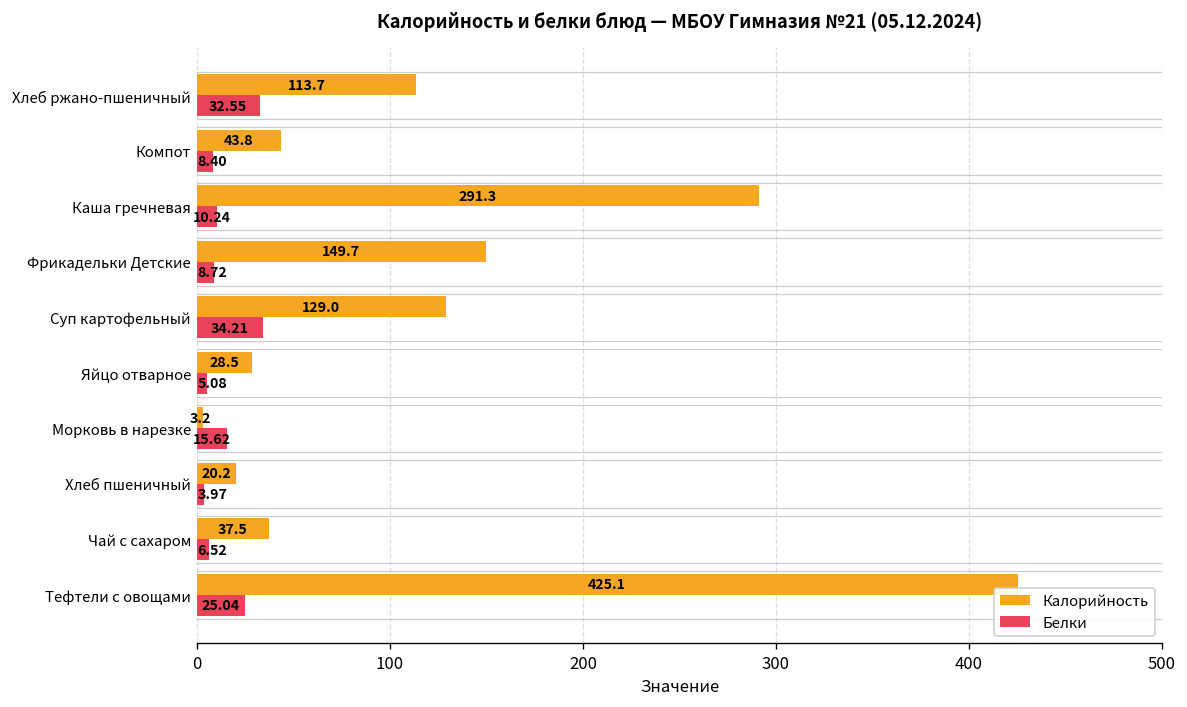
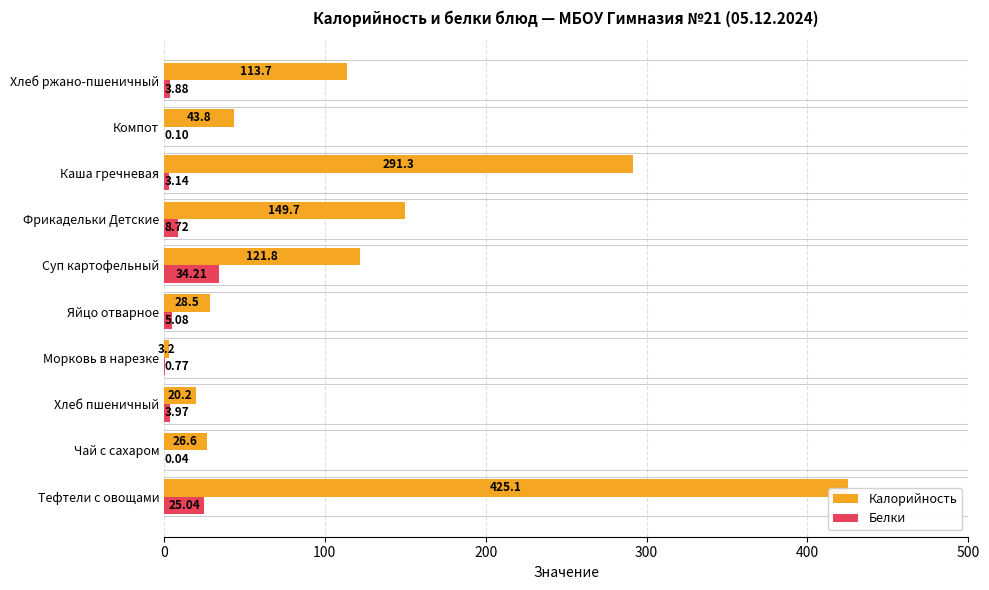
  {
    "Калорийность": {
      "Хлеб ржано-пшеничный": 113.7,
      "Компот": 43.8,
      "Каша гречневая": 291.3,
      "Фрикадельки Детские": 149.7,
-     "Суп картофельный": 129.0,
+     "Суп картофельный": 121.8,
      "Яйцо отварное": 28.5,
      "Морковь в нарезке": 3.2,
      "Хлеб пшеничный": 20.2,
-     "Чай с сахаром": 37.5,
+     "Чай с сахаром": 26.6,
      "Тефтели с овощами": 425.1
    },
    "Белки": {
-     "Хлеб ржано-пшеничный": 32.55,
-     "Компот": 8.40,
-     "Каша гречневая": 10.24,
+     "Хлеб ржано-пшеничный": 3.88,
+     "Компот": 0.10,
+     "Каша гречневая": 3.14,
      "Фрикадельки Детские": 8.72,
      "Суп картофельный": 34.21,
      "Яйцо отварное": 5.08,
-     "Морковь в нарезке": 15.62,
+     "Морковь в нарезке": 0.77,
      "Хлеб пшеничный": 3.97,
-     "Чай с сахаром": 6.52,
+     "Чай с сахаром": 0.04,
      "Тефтели с овощами": 25.04
    }
  }
